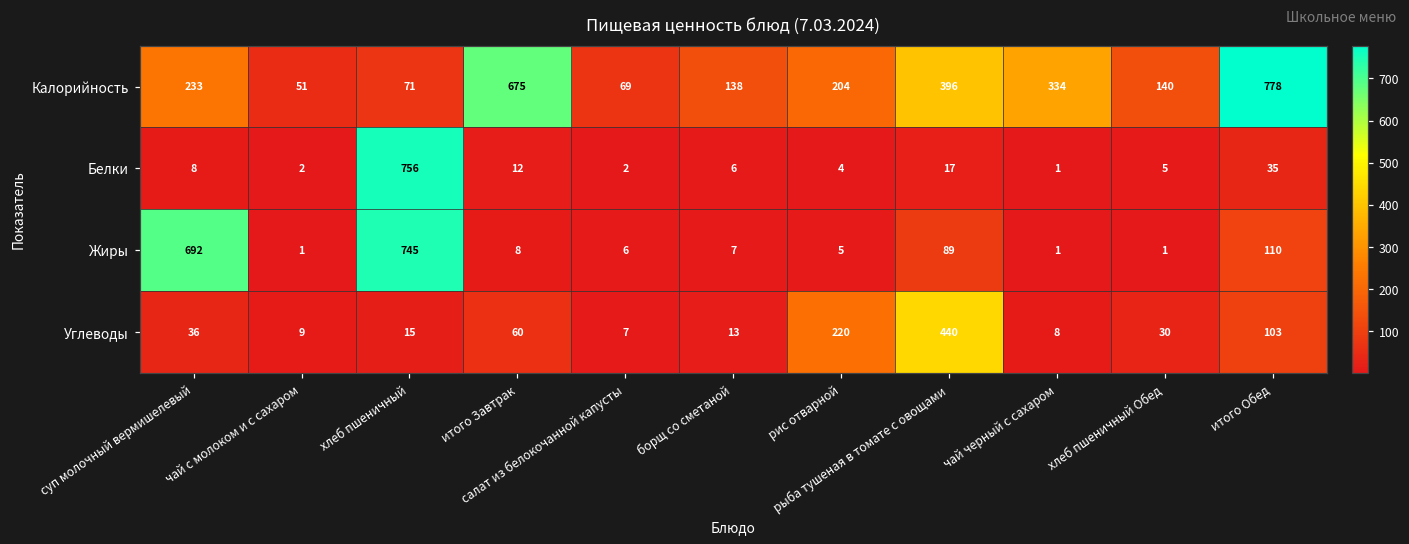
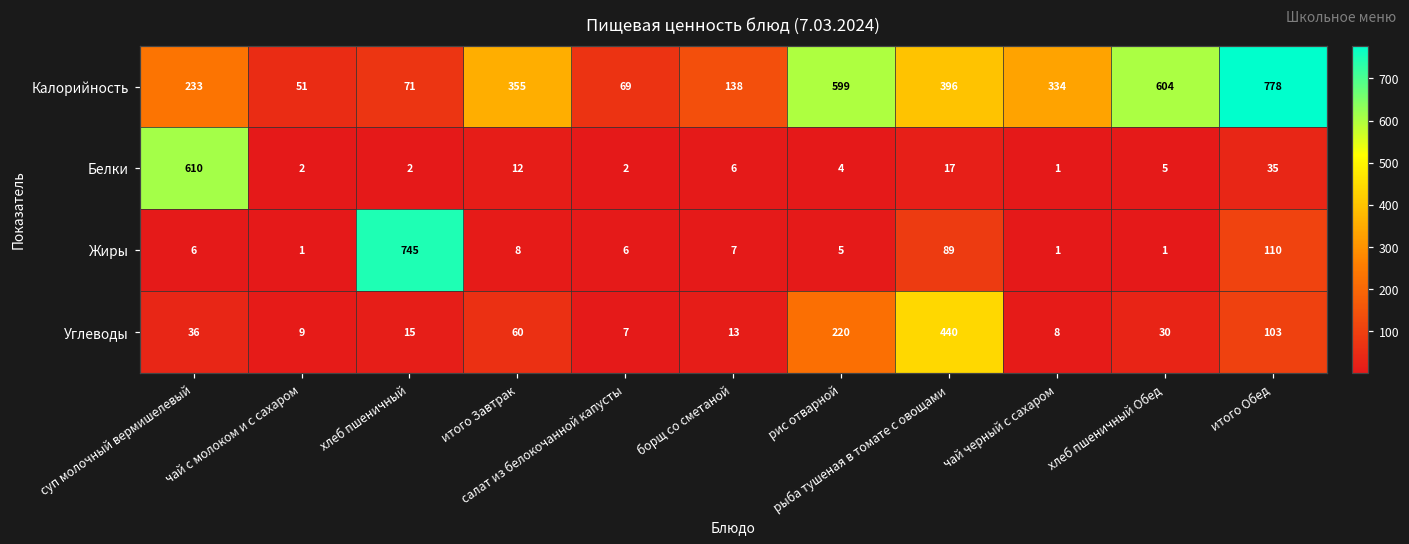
  {
    "Калорийность": {
      "суп молочный вермишелевый": 233,
      "чай с молоком и с сахаром": 51,
      "хлеб пшеничный": 71,
-     "итого Завтрак": 675,
+     "итого Завтрак": 355,
      "салат из белокочанной капусты": 69,
      "борщ со сметаной": 138,
-     "рис отварной": 204,
+     "рис отварной": 599,
      "рыба тушеная в томате с овощами": 396,
      "чай черный с сахаром": 334,
-     "хлеб пшеничный Обед": 140,
+     "хлеб пшеничный Обед": 604,
      "итого Обед": 778
    },
    "Белки": {
-     "суп молочный вермишелевый": 8,
+     "суп молочный вермишелевый": 610,
      "чай с молоком и с сахаром": 2,
-     "хлеб пшеничный": 756,
+     "хлеб пшеничный": 2,
      "итого Завтрак": 12,
      "салат из белокочанной капусты": 2,
      "борщ со сметаной": 6,
      "рис отварной": 4,
      "рыба тушеная в томате с овощами": 17,
      "чай черный с сахаром": 1,
      "хлеб пшеничный Обед": 5,
      "итого Обед": 35
    },
    "Жиры": {
-     "суп молочный вермишелевый": 692,
+     "суп молочный вермишелевый": 6,
      "чай с молоком и с сахаром": 1,
      "хлеб пшеничный": 745,
      "итого Завтрак": 8,
      "салат из белокочанной капусты": 6,
      "борщ со сметаной": 7,
      "рис отварной": 5,
      "рыба тушеная в томате с овощами": 89,
      "чай черный с сахаром": 1,
      "хлеб пшеничный Обед": 1,
      "итого Обед": 110
    },
    "Углеводы": {
      "суп молочный вермишелевый": 36,
      "чай с молоком и с сахаром": 9,
      "хлеб пшеничный": 15,
      "итого Завтрак": 60,
      "салат из белокочанной капусты": 7,
      "борщ со сметаной": 13,
      "рис отварной": 220,
      "рыба тушеная в томате с овощами": 440,
      "чай черный с сахаром": 8,
      "хлеб пшеничный Обед": 30,
      "итого Обед": 103
    }
  }
